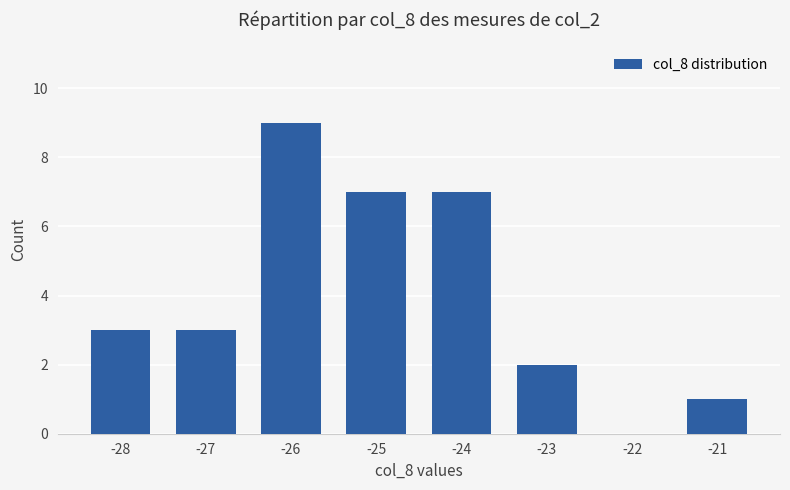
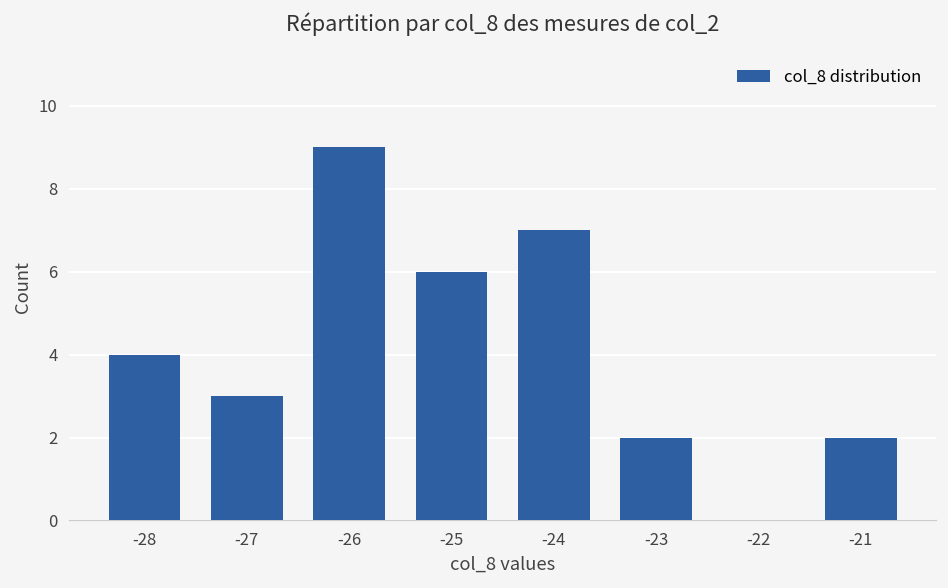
  {
-   "-28": 3,
+   "-28": 4,
    "-27": 3,
    "-26": 9,
-   "-25": 7,
+   "-25": 6,
    "-24": 7,
    "-23": 2,
    "-22": 0,
-   "-21": 1
+   "-21": 2
  }
